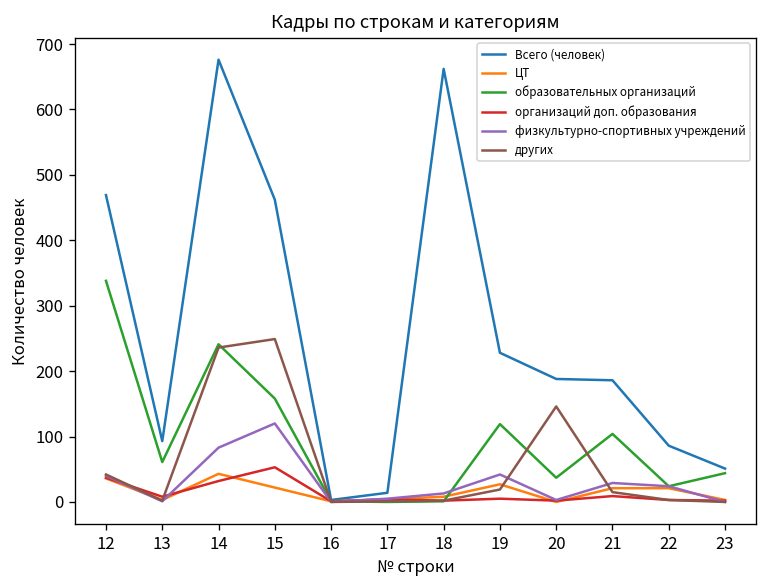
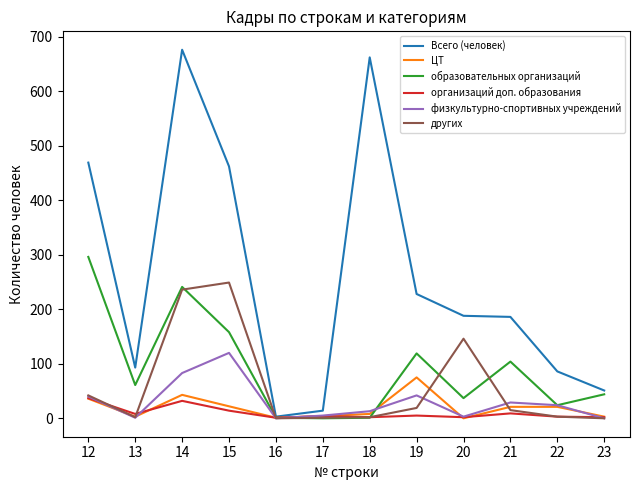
  {
    "Всего (человек)": {
      "12": 470,
      "13": 90,
      "14": 680,
      "15": 460,
      "17": 10,
      "18": 660,
      "19": 230,
      "20": 190,
      "21": 190,
      "22": 90,
      "23": 50
    },
    "ЦТ": {
      "14": 40,
      "15": 20,
      "18": 10,
-     "19": 30,
+     "19": 80,
      "21": 20
    },
    "образовательных организаций": {
-     "12": 340,
+     "12": 300,
      "13": 60,
      "14": 240,
      "15": 160,
      "19": 120,
      "20": 40,
      "21": 100,
      "23": 40
    },
    "организаций доп. образования": {
      "13": 10,
      "14": 30,
-     "15": 50,
+     "15": 10,
      "19": 10,
      "21": 10
    },
    "физкультурно-спортивных учреждений": {
      "14": 80,
      "15": 120,
      "18": 10,
      "19": 40,
      "21": 30
    },
    "других": {
      "14": 240,
      "15": 250,
      "19": 20,
      "20": 150,
      "21": 20
    }
  }
